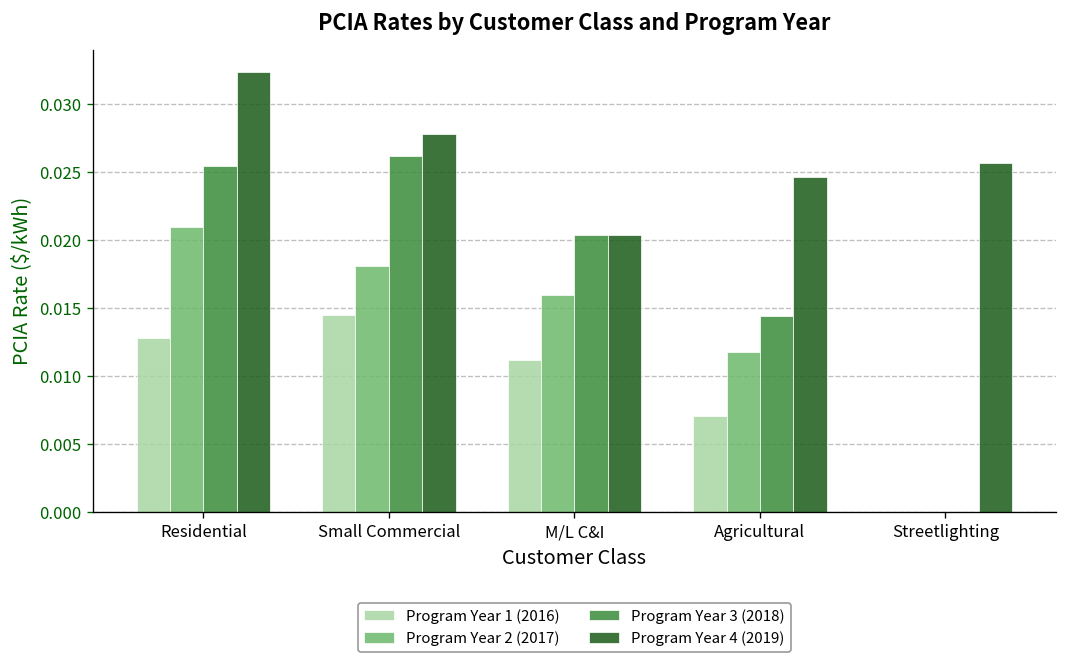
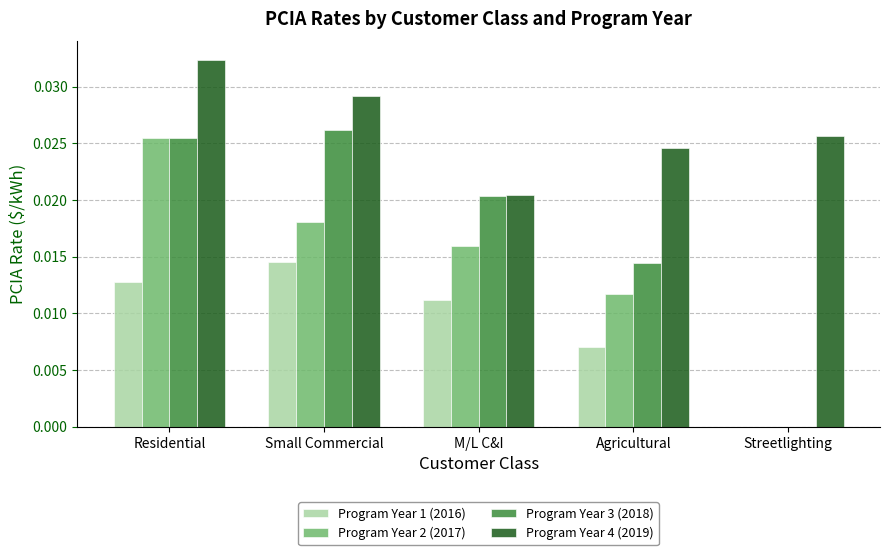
  {
    "Program Year 1 (2016)": {
      "Residential": 0.0128,
      "Small Commercial": 0.0145,
      "M/L C&I": 0.0111,
      "Agricultural": 0.0070,
      "Streetlighting": 0.0000
    },
    "Program Year 2 (2017)": {
-     "Residential": 0.0210,
+     "Residential": 0.0254,
      "Small Commercial": 0.0181,
      "M/L C&I": 0.0159,
      "Agricultural": 0.0117,
      "Streetlighting": 0.0000
    },
    "Program Year 3 (2018)": {
      "Residential": 0.0255,
      "Small Commercial": 0.0261,
      "M/L C&I": 0.0203,
      "Agricultural": 0.0144,
      "Streetlighting": 0.0000
    },
    "Program Year 4 (2019)": {
      "Residential": 0.0324,
-     "Small Commercial": 0.0278,
+     "Small Commercial": 0.0292,
      "M/L C&I": 0.0204,
      "Agricultural": 0.0246,
      "Streetlighting": 0.0257
    }
  }
